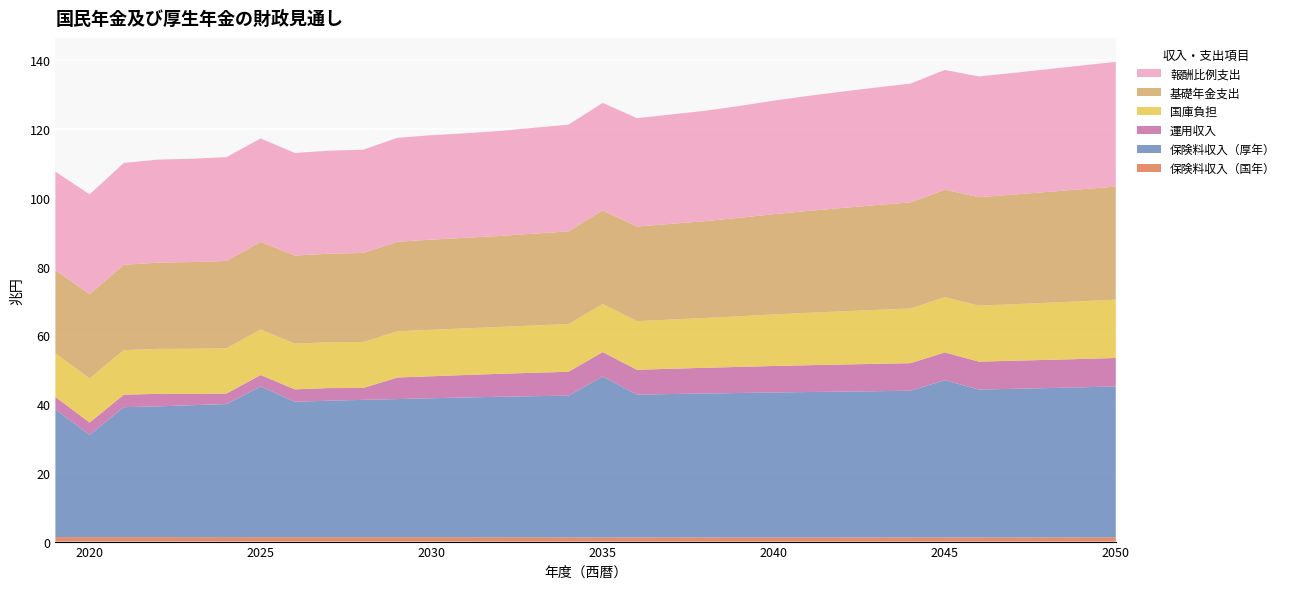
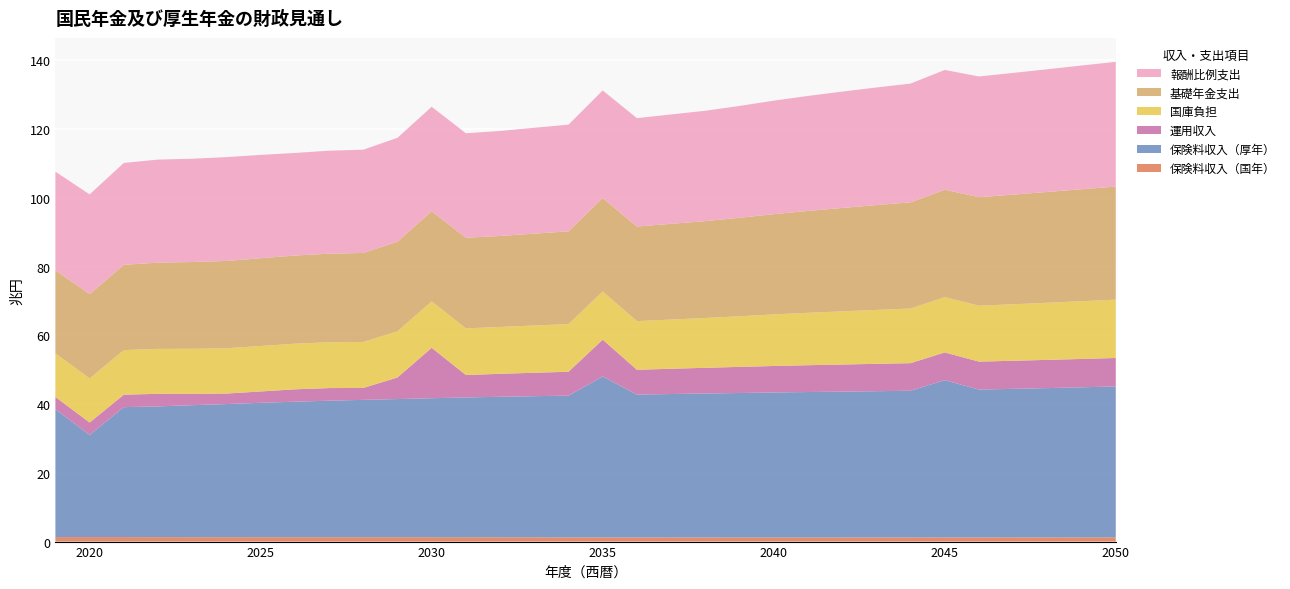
  {
    "保険料収入（厚年）": {
      "2020": 30,
-     "2025": 44,
+     "2025": 39,
      "2030": 40,
      "2035": 47,
      "2040": 42,
      "2045": 46,
      "2050": 44
    },
    "運用収入": {
      "2020": 4,
      "2025": 3,
-     "2030": 6,
-     "2035": 7,
+     "2030": 15,
+     "2035": 11,
      "2040": 8,
      "2045": 8,
      "2050": 8
    },
    "報酬比例支出": {
      "2020": 29,
      "2025": 30,
      "2030": 30,
      "2035": 31,
      "2040": 33,
      "2045": 35,
      "2050": 36
    }
  }
